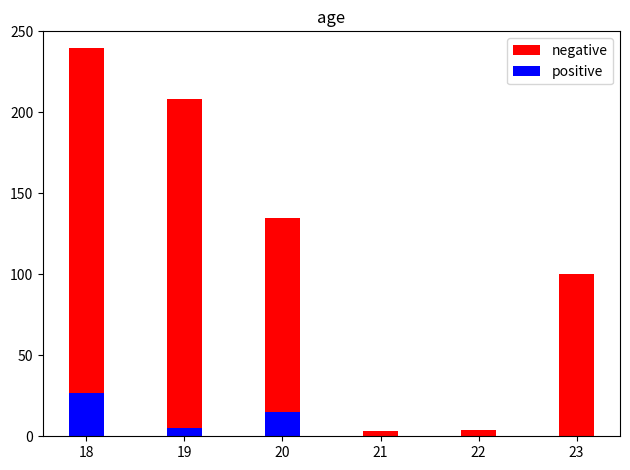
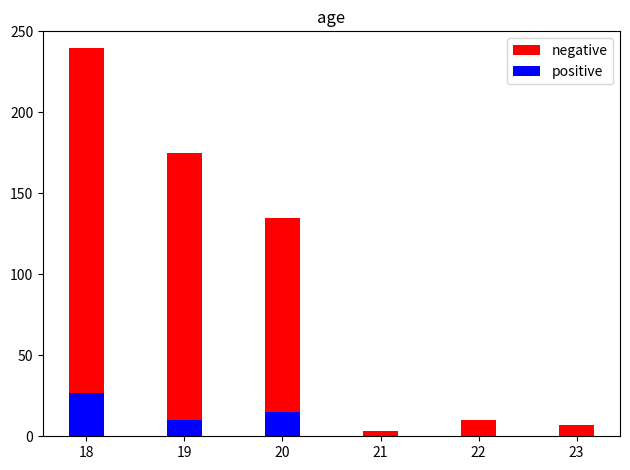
  {
    "negative": {
      "18": 240,
-     "19": 208,
+     "19": 175,
      "20": 135,
      "21": 3,
-     "22": 4,
-     "23": 100
+     "22": 10,
+     "23": 7
    },
    "positive": {
-     "19": 5,
+     "19": 10,
      "21": 0,
      "22": 0,
      "23": 0
    }
  }
